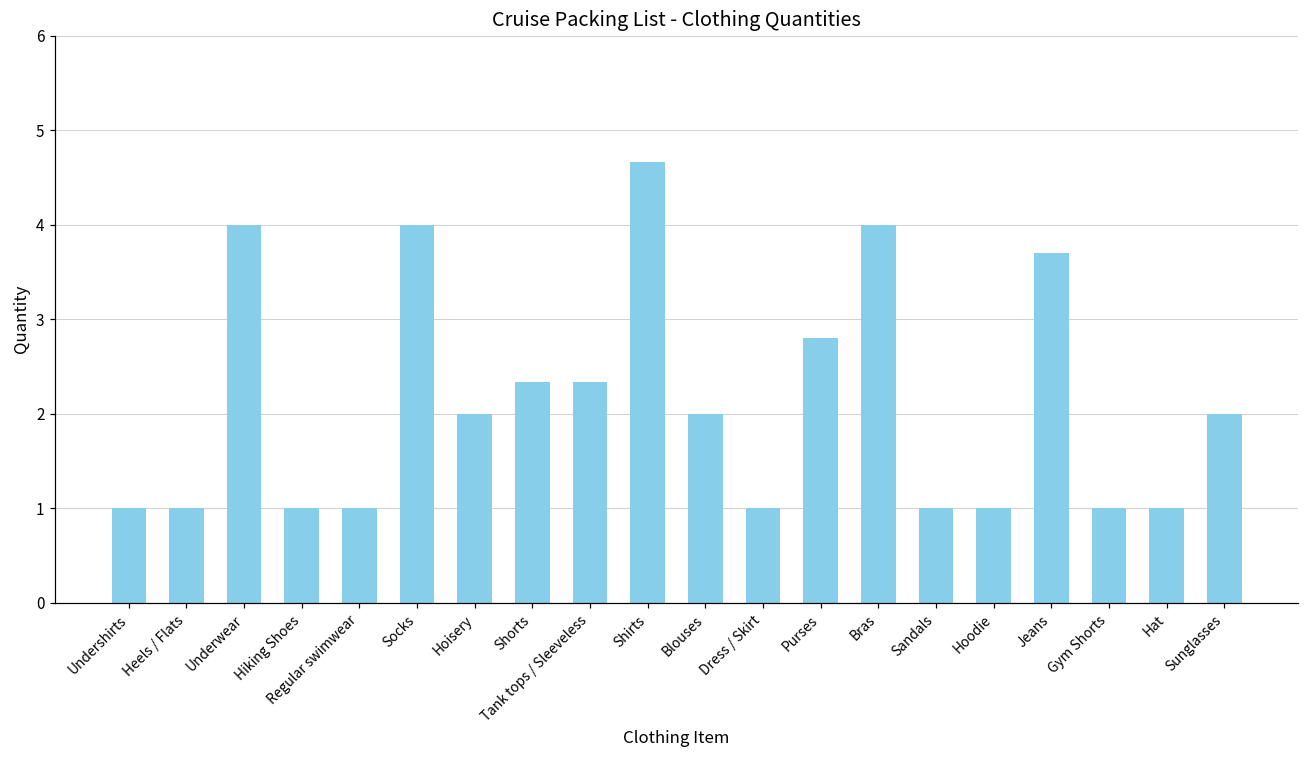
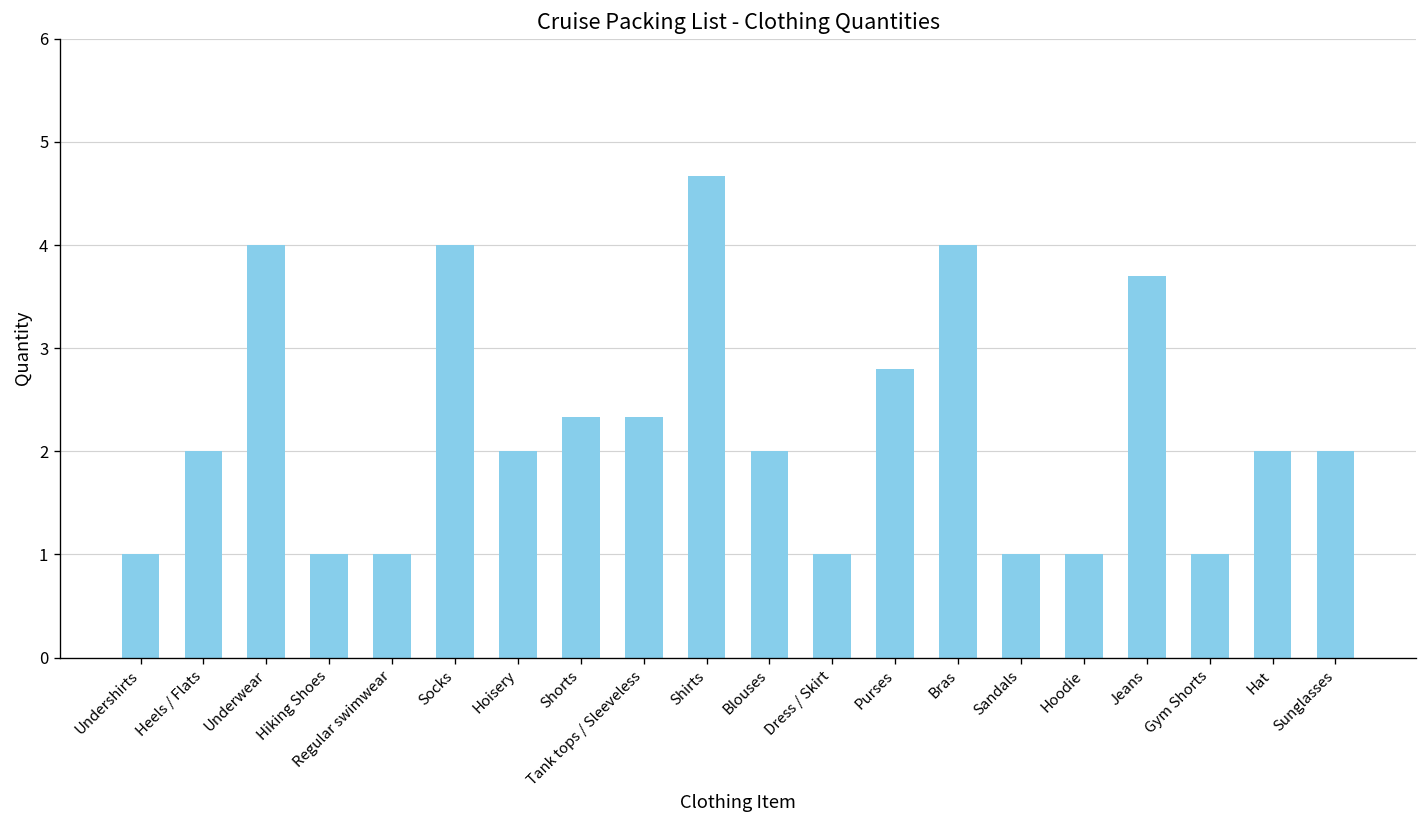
  {
    "Undershirts": 1,
-   "Heels / Flats": 1,
+   "Heels / Flats": 2,
    "Underwear": 4,
    "Hiking Shoes": 1,
    "Regular swimwear": 1,
    "Socks": 4,
    "Hoisery": 2,
    "Shorts": 2.3,
    "Tank tops / Sleeveless": 2.3,
    "Shirts": 4.7,
    "Blouses": 2,
    "Dress / Skirt": 1,
    "Purses": 2.8,
    "Bras": 4,
    "Sandals": 1,
    "Hoodie": 1,
    "Jeans": 3.7,
    "Gym Shorts": 1,
-   "Hat": 1,
+   "Hat": 2,
    "Sunglasses": 2
  }
